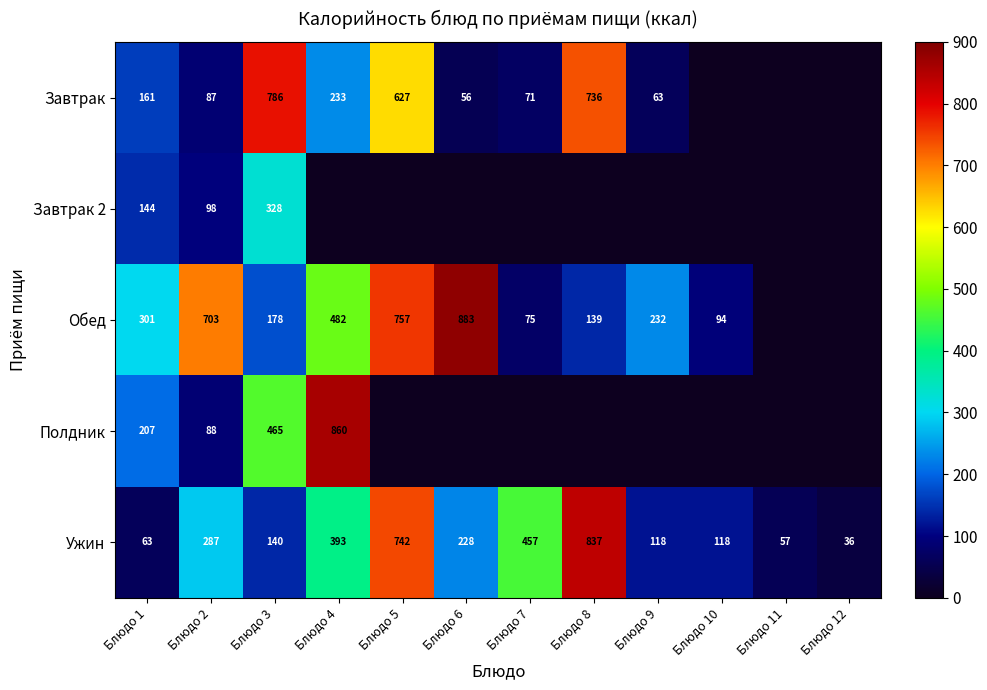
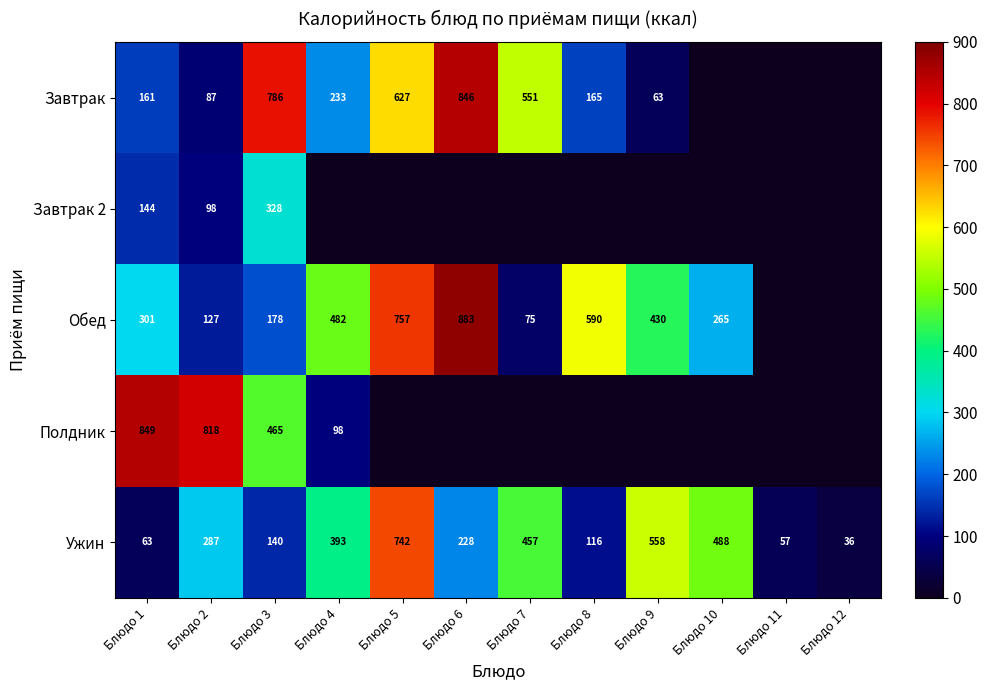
  {
    "Завтрак": {
      "Блюдо 1": 161,
      "Блюдо 2": 87,
      "Блюдо 3": 786,
      "Блюдо 4": 233,
      "Блюдо 5": 627,
-     "Блюдо 6": 56,
-     "Блюдо 7": 71,
-     "Блюдо 8": 736,
+     "Блюдо 6": 846,
+     "Блюдо 7": 551,
+     "Блюдо 8": 165,
      "Блюдо 9": 63
    },
    "Завтрак 2": {
      "Блюдо 1": 144,
      "Блюдо 2": 98,
      "Блюдо 3": 328
    },
    "Обед": {
      "Блюдо 1": 301,
-     "Блюдо 2": 703,
+     "Блюдо 2": 127,
      "Блюдо 3": 178,
      "Блюдо 4": 482,
      "Блюдо 5": 757,
      "Блюдо 6": 883,
      "Блюдо 7": 75,
-     "Блюдо 8": 139,
-     "Блюдо 9": 232,
-     "Блюдо 10": 94
+     "Блюдо 8": 590,
+     "Блюдо 9": 430,
+     "Блюдо 10": 265
    },
    "Полдник": {
-     "Блюдо 1": 207,
-     "Блюдо 2": 88,
+     "Блюдо 1": 849,
+     "Блюдо 2": 818,
      "Блюдо 3": 465,
-     "Блюдо 4": 860
+     "Блюдо 4": 98
    },
    "Ужин": {
      "Блюдо 1": 63,
      "Блюдо 2": 287,
      "Блюдо 3": 140,
      "Блюдо 4": 393,
      "Блюдо 5": 742,
      "Блюдо 6": 228,
      "Блюдо 7": 457,
-     "Блюдо 8": 837,
-     "Блюдо 9": 118,
-     "Блюдо 10": 118,
+     "Блюдо 8": 116,
+     "Блюдо 9": 558,
+     "Блюдо 10": 488,
      "Блюдо 11": 57,
      "Блюдо 12": 36
    }
  }
